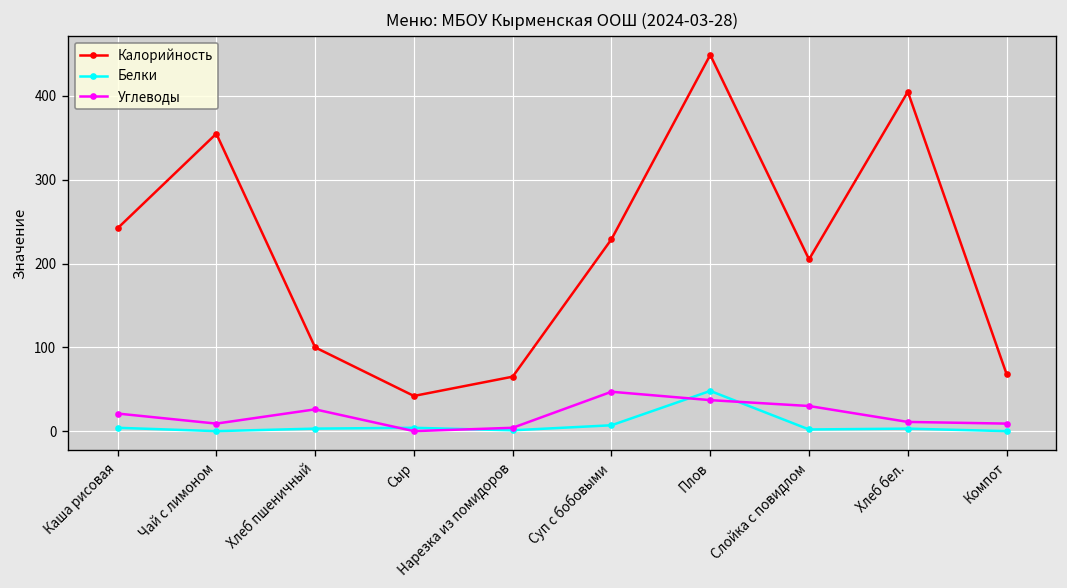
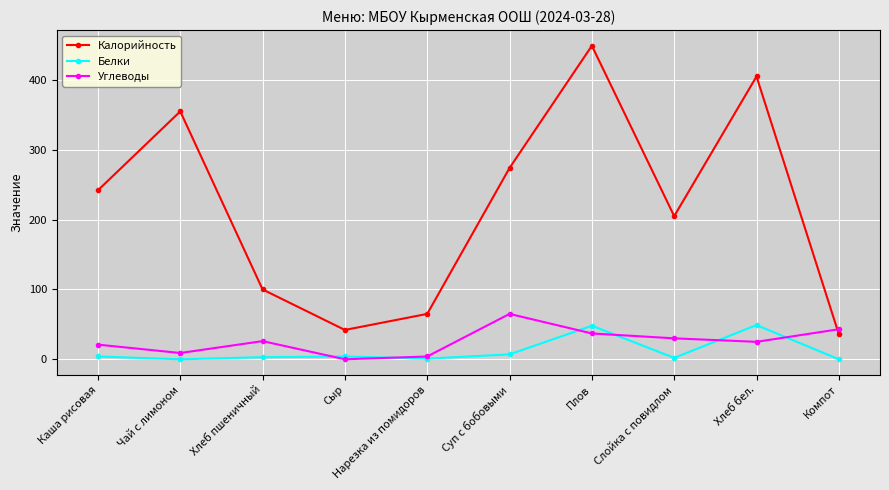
  {
    "Калорийность": {
      "Каша рисовая": 240,
      "Чай с лимоном": 360,
      "Хлеб пшеничный": 100,
      "Сыр": 40,
      "Нарезка из помидоров": 70,
-     "Суп с бобовыми": 230,
+     "Суп с бобовыми": 270,
      "Плов": 450,
      "Слойка с повидлом": 210,
      "Хлеб бел.": 410,
-     "Компот": 70
+     "Компот": 40
    },
    "Белки": {
      "Каша рисовая": 0,
      "Чай с лимоном": 0,
      "Хлеб пшеничный": 0,
      "Сыр": 0,
      "Суп с бобовыми": 10,
      "Плов": 50,
      "Слойка с повидлом": 0,
-     "Хлеб бел.": 0,
+     "Хлеб бел.": 50,
      "Компот": 0
    },
    "Углеводы": {
      "Каша рисовая": 20,
      "Чай с лимоном": 10,
      "Хлеб пшеничный": 30,
      "Сыр": 0,
-     "Суп с бобовыми": 50,
+     "Суп с бобовыми": 70,
      "Плов": 40,
      "Слойка с повидлом": 30,
-     "Хлеб бел.": 10,
-     "Компот": 10
+     "Хлеб бел.": 30,
+     "Компот": 40
    }
  }
